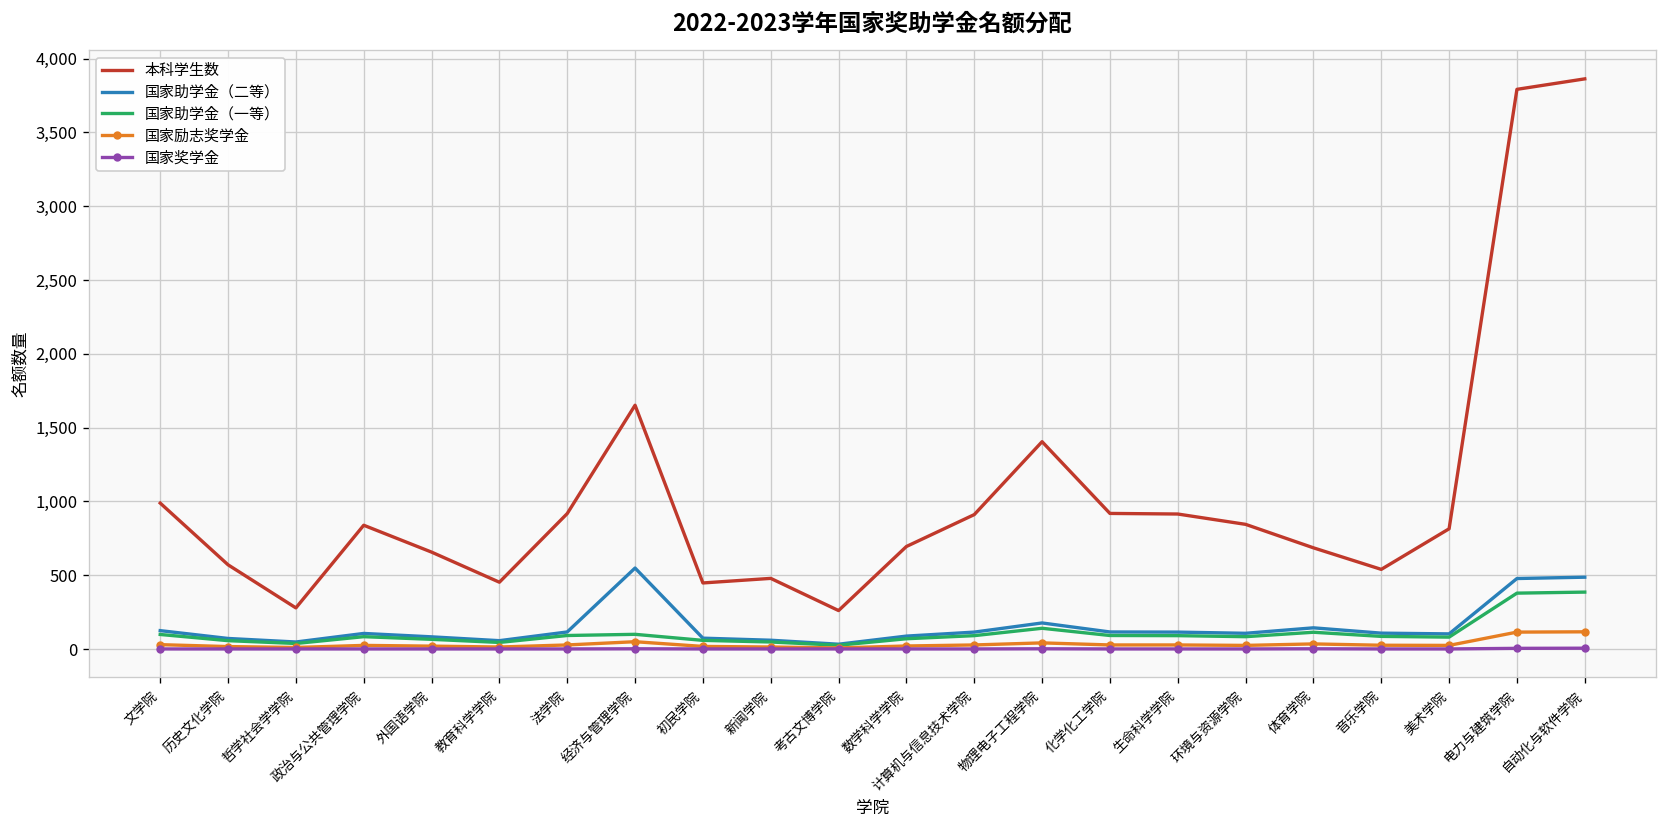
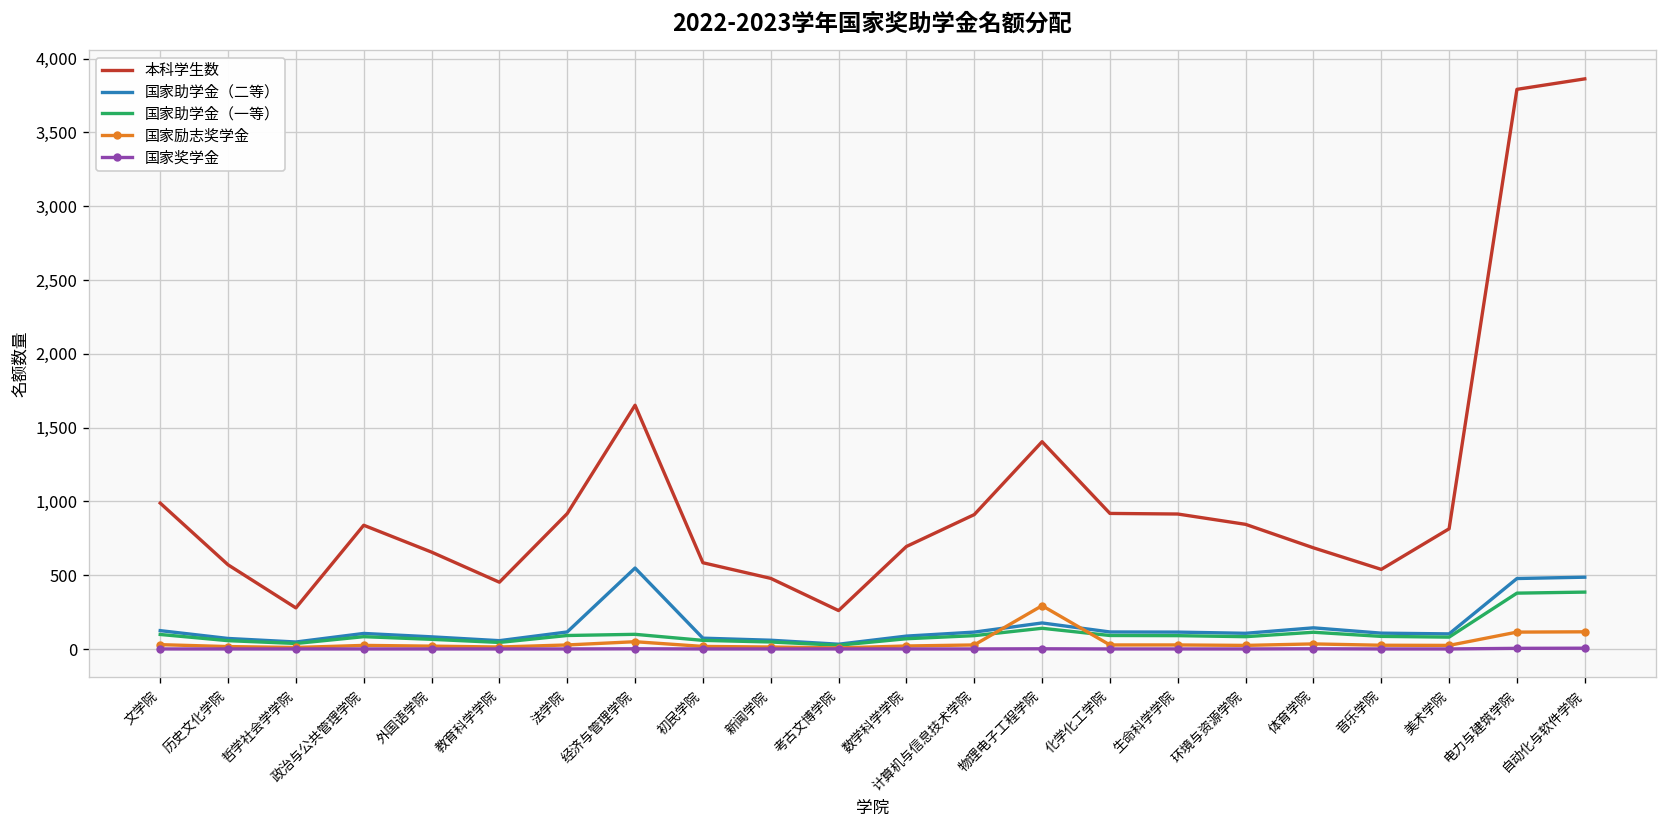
  {
    "本科学生数": {
      "文学院": "990",
      "历史文化学院": "570",
      "哲学社会学学院": "280",
      "政治与公共管理学院": "840",
      "外国语学院": "660",
      "教育科学学院": "450",
      "法学院": "920",
      "经济与管理学院": "1,650",
-     "初民学院": "450",
+     "初民学院": "590",
      "新闻学院": "480",
      "考古文博学院": "260",
      "数学科学学院": "700",
      "计算机与信息技术学院": "910",
      "物理电子工程学院": "1,410",
      "化学化工学院": "920",
      "生命科学学院": "920",
      "环境与资源学院": "850",
      "体育学院": "690",
      "音乐学院": "540",
      "美术学院": "820",
      "电力与建筑学院": "3,790",
      "自动化与软件学院": "3,860"
    },
    "国家助学金（二等）": {
      "文学院": "130",
      "政治与公共管理学院": "110",
      "法学院": "120",
      "经济与管理学院": "550",
      "计算机与信息技术学院": "120",
      "物理电子工程学院": "180",
      "化学化工学院": "120",
      "生命科学学院": "120",
      "环境与资源学院": "110",
      "体育学院": "140",
      "音乐学院": "110",
      "美术学院": "100",
      "电力与建筑学院": "480",
      "自动化与软件学院": "490"
    },
    "国家助学金（一等）": {
      "文学院": "100",
      "政治与公共管理学院": "80",
      "法学院": "90",
      "经济与管理学院": "100",
      "计算机与信息技术学院": "90",
      "物理电子工程学院": "140",
      "化学化工学院": "90",
      "生命科学学院": "90",
      "环境与资源学院": "80",
      "体育学院": "110",
      "音乐学院": "90",
      "美术学院": "80",
      "电力与建筑学院": "380",
      "自动化与软件学院": "390"
    },
    "国家励志奖学金": {
      "文学院": "30",
      "政治与公共管理学院": "30",
      "法学院": "30",
      "经济与管理学院": "50",
      "计算机与信息技术学院": "30",
-     "物理电子工程学院": "40",
+     "物理电子工程学院": "290",
      "化学化工学院": "30",
      "生命科学学院": "30",
      "环境与资源学院": "30",
      "体育学院": "40",
      "音乐学院": "30",
      "美术学院": "30",
      "电力与建筑学院": "120",
      "自动化与软件学院": "120"
    },
    "国家奖学金": {
      "文学院": "0",
      "政治与公共管理学院": "0",
      "法学院": "0",
      "经济与管理学院": "0",
      "计算机与信息技术学院": "0",
      "物理电子工程学院": "0",
      "化学化工学院": "0",
      "生命科学学院": "0",
      "环境与资源学院": "0",
      "体育学院": "0",
      "音乐学院": "0",
      "美术学院": "0",
      "电力与建筑学院": "10",
      "自动化与软件学院": "10"
    }
  }
